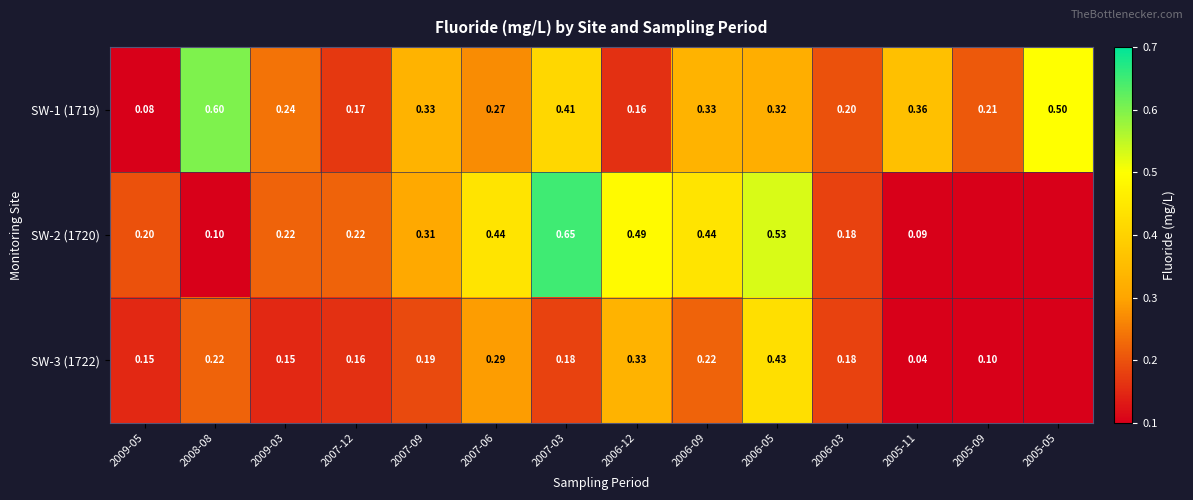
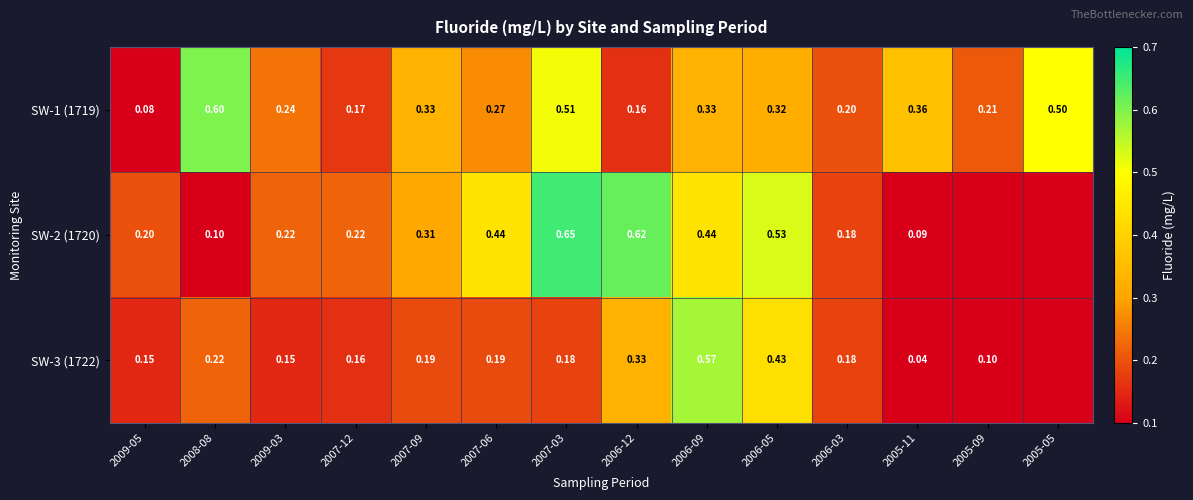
  {
    "SW-1 (1719)": {
      "2009-05": 0.08,
      "2008-08": 0.60,
      "2009-03": 0.24,
      "2007-12": 0.17,
      "2007-09": 0.33,
      "2007-06": 0.27,
-     "2007-03": 0.41,
+     "2007-03": 0.51,
      "2006-12": 0.16,
      "2006-09": 0.33,
      "2006-05": 0.32,
      "2006-03": 0.20,
      "2005-11": 0.36,
      "2005-09": 0.21,
      "2005-05": 0.50
    },
    "SW-2 (1720)": {
      "2009-05": 0.20,
      "2008-08": 0.10,
      "2009-03": 0.22,
      "2007-12": 0.22,
      "2007-09": 0.31,
      "2007-06": 0.44,
      "2007-03": 0.65,
-     "2006-12": 0.49,
+     "2006-12": 0.62,
      "2006-09": 0.44,
      "2006-05": 0.53,
      "2006-03": 0.18,
      "2005-11": 0.09
    },
    "SW-3 (1722)": {
      "2009-05": 0.15,
      "2008-08": 0.22,
      "2009-03": 0.15,
      "2007-12": 0.16,
      "2007-09": 0.19,
-     "2007-06": 0.29,
+     "2007-06": 0.19,
      "2007-03": 0.18,
      "2006-12": 0.33,
-     "2006-09": 0.22,
+     "2006-09": 0.57,
      "2006-05": 0.43,
      "2006-03": 0.18,
      "2005-11": 0.04,
      "2005-09": 0.10
    }
  }
